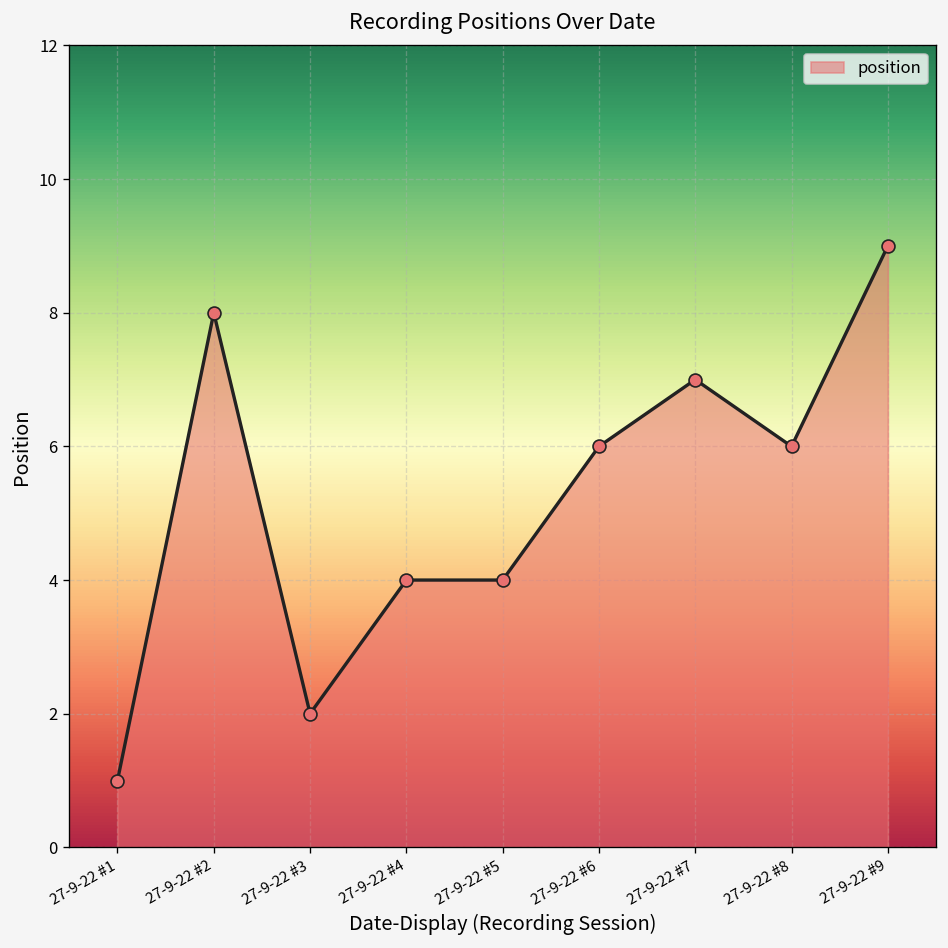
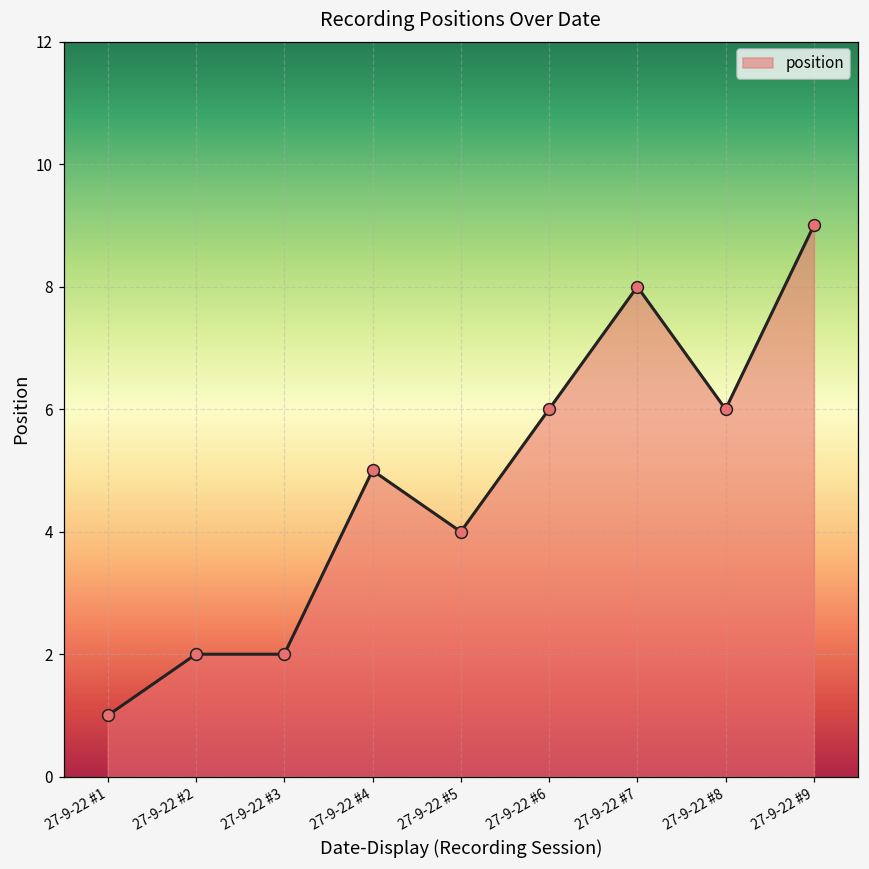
  {
    "27-9-22 #1": 1,
-   "27-9-22 #2": 8,
+   "27-9-22 #2": 2,
    "27-9-22 #3": 2,
-   "27-9-22 #4": 4,
+   "27-9-22 #4": 5,
    "27-9-22 #5": 4,
    "27-9-22 #6": 6,
-   "27-9-22 #7": 7,
+   "27-9-22 #7": 8,
    "27-9-22 #8": 6,
    "27-9-22 #9": 9
  }
